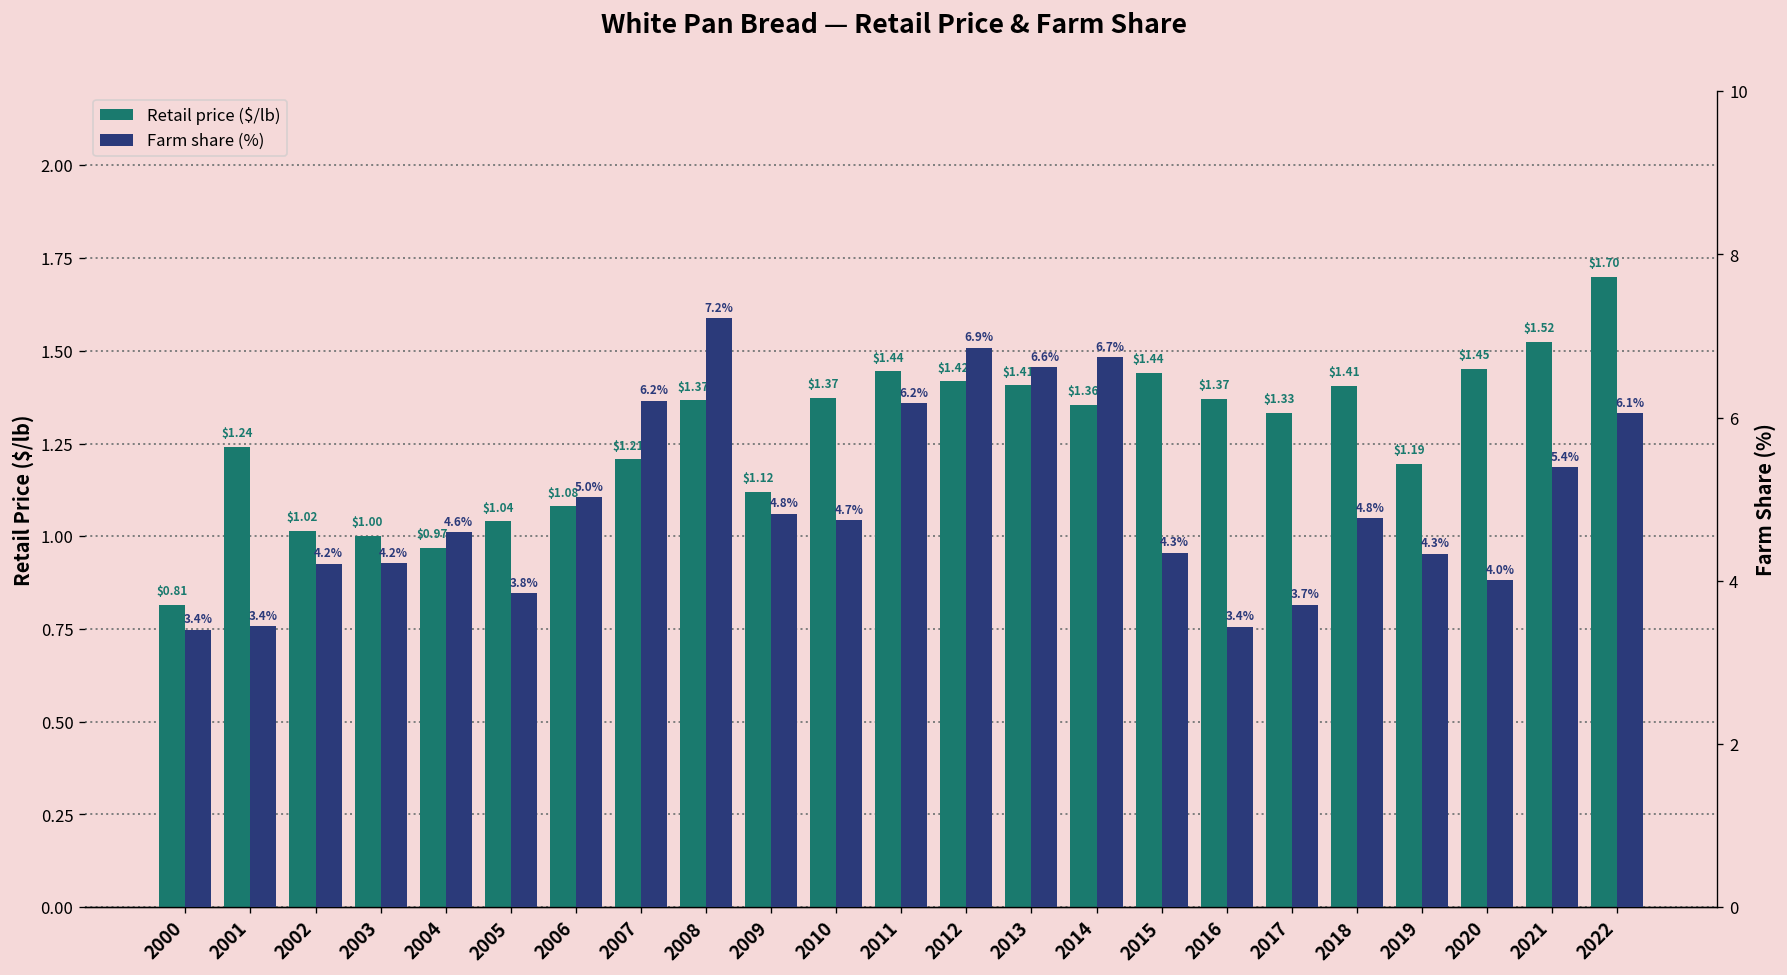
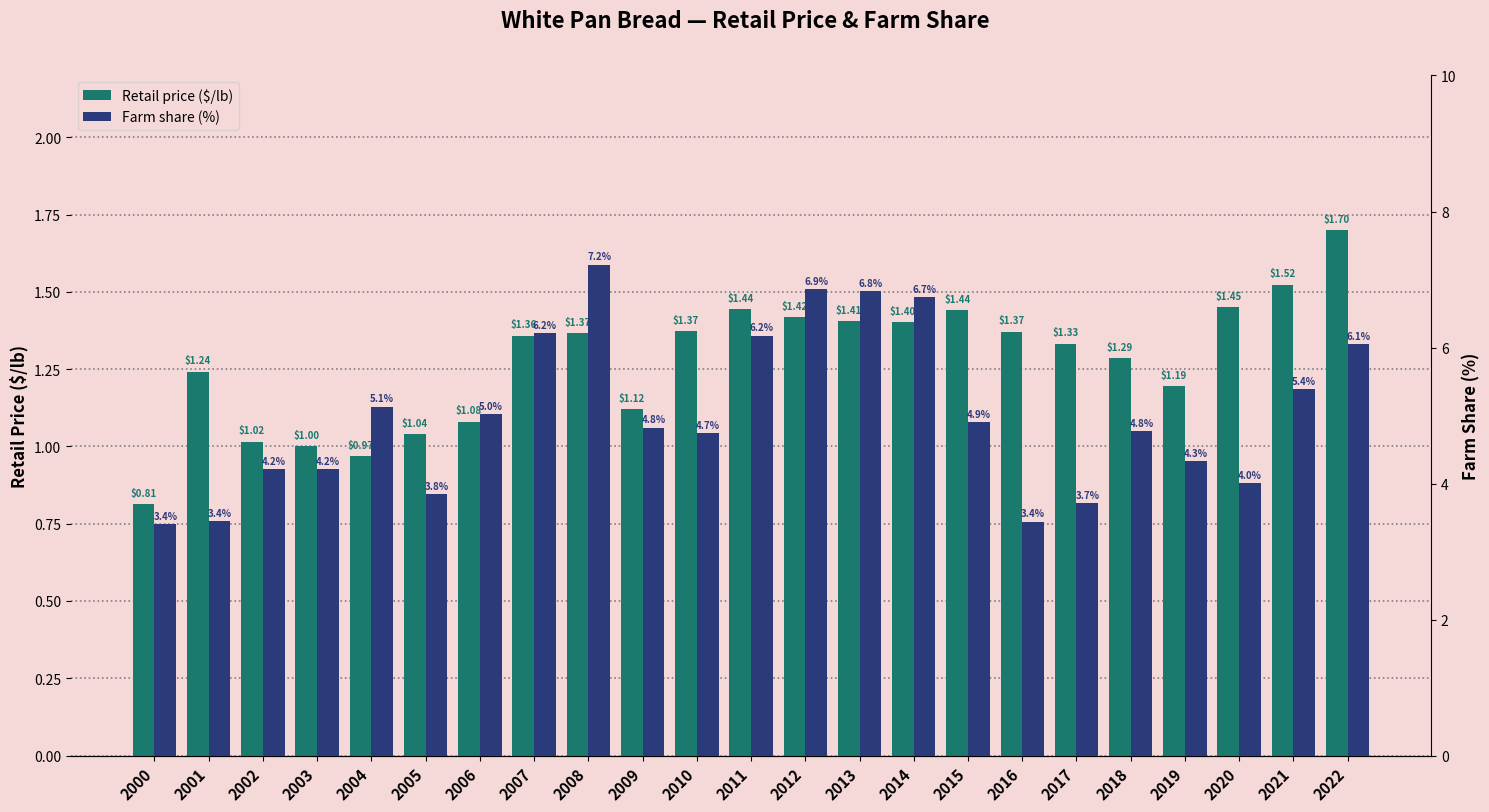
  {
    "Retail price ($/lb)": {
      "2000": "$0.81",
      "2001": "$1.24",
      "2002": "$1.02",
      "2003": "$1.00",
      "2004": "$0.97",
      "2005": "$1.04",
      "2006": "$1.08",
-     "2007": "$1.21",
+     "2007": "$1.36",
      "2008": "$1.37",
      "2009": "$1.12",
      "2010": "$1.37",
      "2011": "$1.44",
      "2012": "$1.42",
      "2013": "$1.41",
-     "2014": "$1.36",
+     "2014": "$1.40",
      "2015": "$1.44",
      "2016": "$1.37",
      "2017": "$1.33",
-     "2018": "$1.41",
+     "2018": "$1.29",
      "2019": "$1.19",
      "2020": "$1.45",
      "2021": "$1.52",
      "2022": "$1.70"
    },
    "Farm share (%)": {
      "2000": "3.4%",
      "2001": "3.4%",
      "2002": "4.2%",
      "2003": "4.2%",
-     "2004": "4.6%",
+     "2004": "5.1%",
      "2005": "3.8%",
      "2006": "5.0%",
      "2007": "6.2%",
      "2008": "7.2%",
      "2009": "4.8%",
      "2010": "4.7%",
      "2011": "6.2%",
      "2012": "6.9%",
-     "2013": "6.6%",
+     "2013": "6.8%",
      "2014": "6.7%",
-     "2015": "4.3%",
+     "2015": "4.9%",
      "2016": "3.4%",
      "2017": "3.7%",
      "2018": "4.8%",
      "2019": "4.3%",
      "2020": "4.0%",
      "2021": "5.4%",
      "2022": "6.1%"
    }
  }
